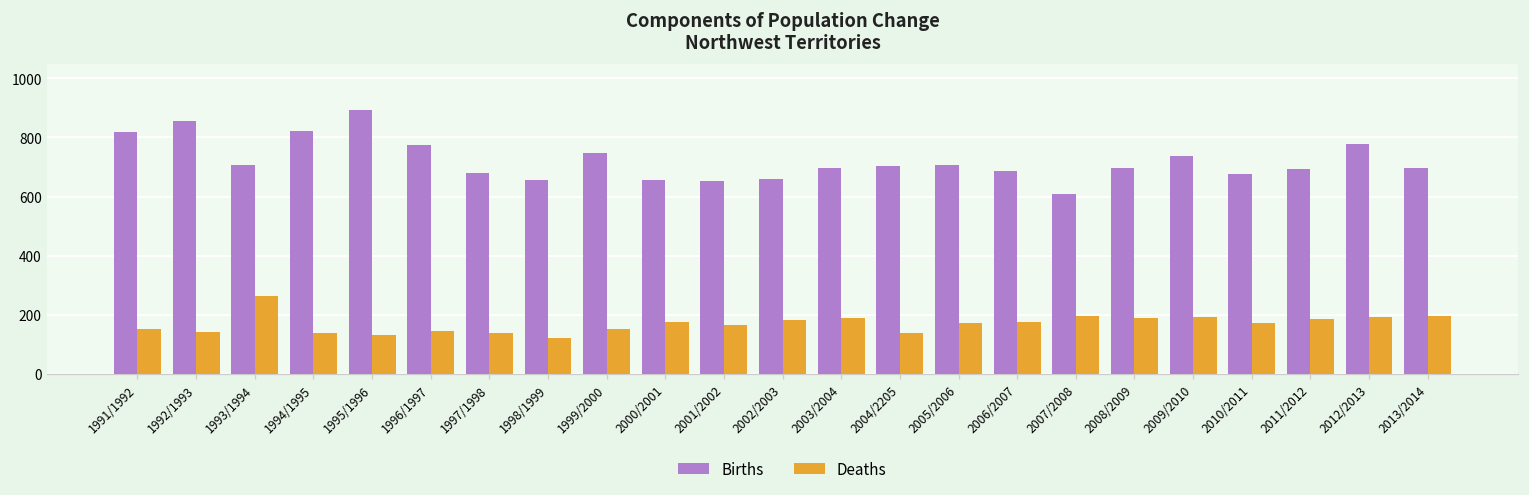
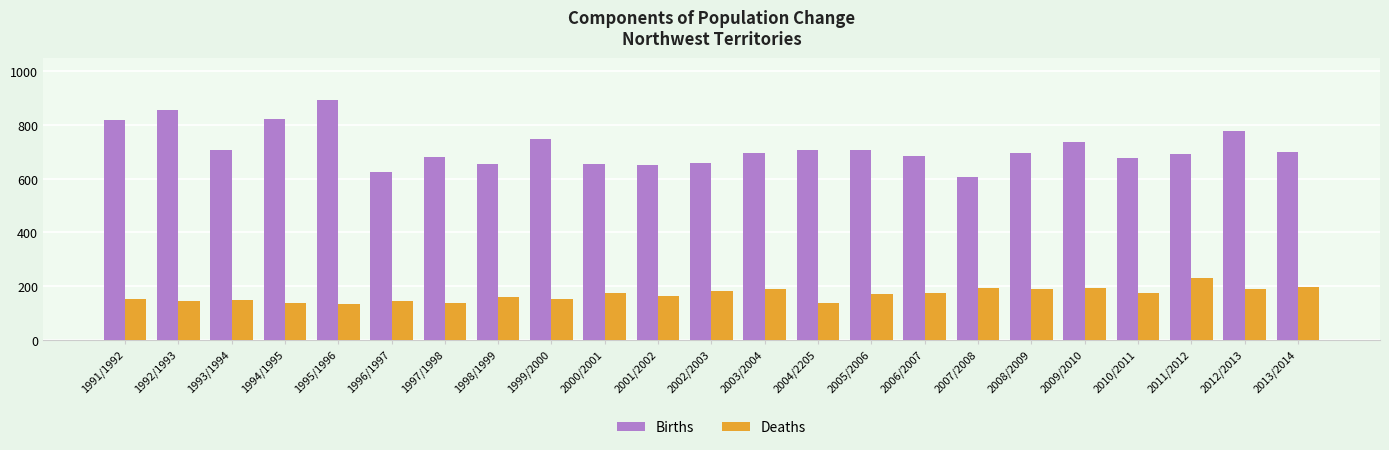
  {
    "Births": {
      "1991/1992": 820,
      "1992/1993": 860,
      "1993/1994": 710,
      "1994/1995": 820,
      "1995/1996": 890,
-     "1996/1997": 770,
+     "1996/1997": 620,
      "1997/1998": 680,
      "1998/1999": 660,
      "1999/2000": 750,
      "2000/2001": 660,
      "2001/2002": 650,
      "2002/2003": 660,
      "2003/2004": 700,
      "2004/2205": 710,
      "2005/2006": 710,
      "2006/2007": 690,
      "2007/2008": 610,
      "2008/2009": 700,
      "2009/2010": 740,
      "2010/2011": 680,
      "2011/2012": 690,
      "2012/2013": 780,
      "2013/2014": 700
    },
    "Deaths": {
      "1991/1992": 150,
      "1992/1993": 140,
-     "1993/1994": 270,
+     "1993/1994": 150,
      "1994/1995": 140,
      "1995/1996": 130,
      "1996/1997": 150,
      "1997/1998": 140,
-     "1998/1999": 120,
+     "1998/1999": 160,
      "1999/2000": 150,
      "2000/2001": 180,
      "2001/2002": 160,
      "2002/2003": 180,
      "2003/2004": 190,
      "2004/2205": 140,
      "2005/2006": 170,
      "2006/2007": 170,
      "2007/2008": 190,
      "2008/2009": 190,
      "2009/2010": 190,
      "2010/2011": 170,
-     "2011/2012": 190,
+     "2011/2012": 230,
      "2012/2013": 190,
      "2013/2014": 200
    }
  }
